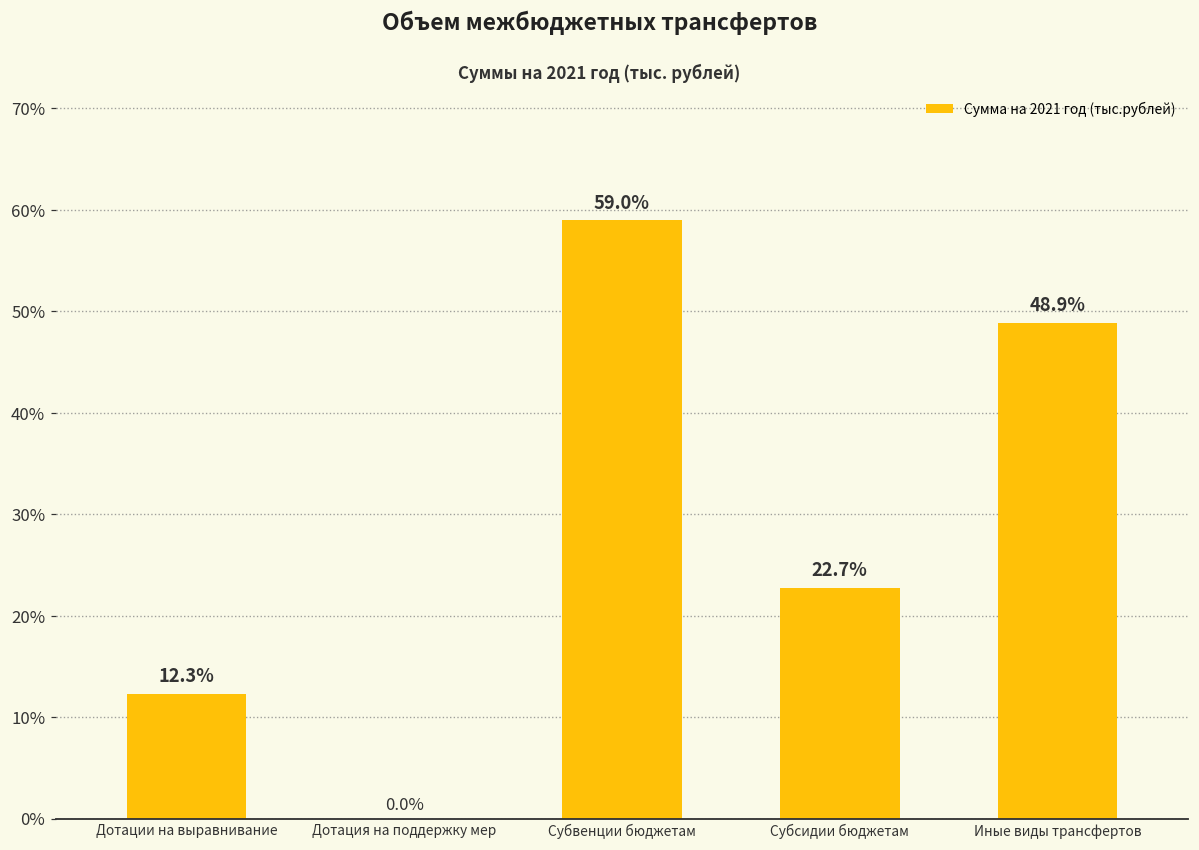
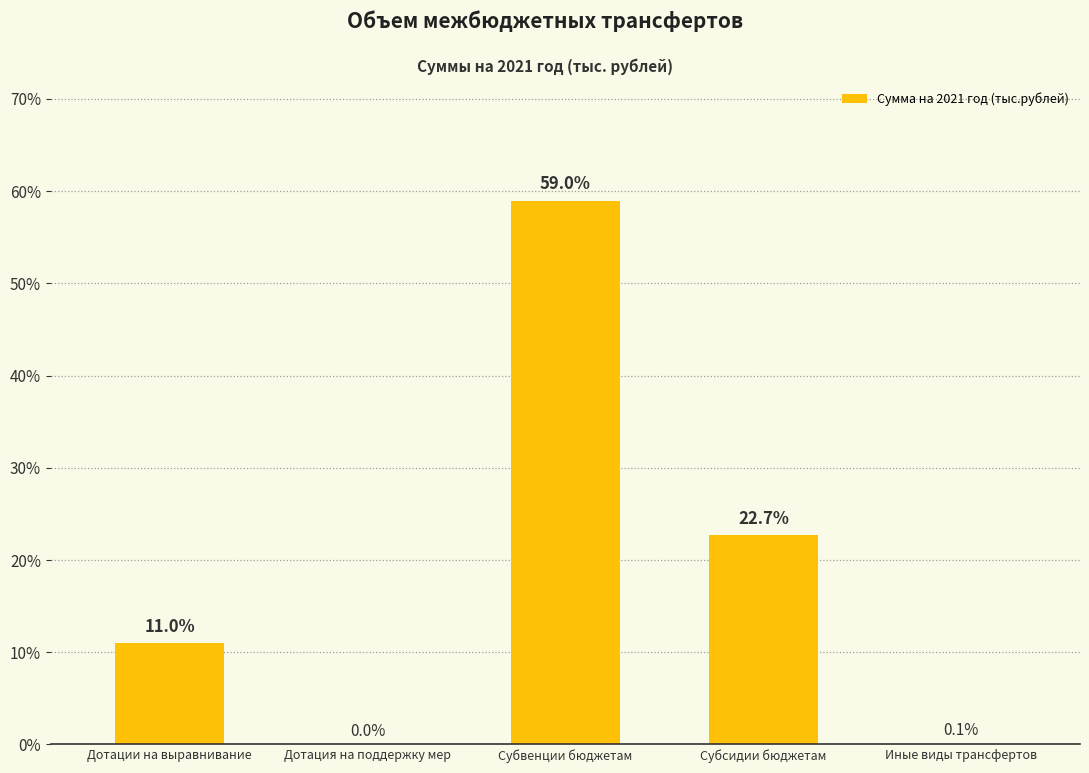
  {
-   "Дотации на выравнивание": "12.3%",
+   "Дотации на выравнивание": "11.0%",
    "Дотация на поддержку мер": "0.0%",
    "Субвенции бюджетам": "59.0%",
    "Субсидии бюджетам": "22.7%",
-   "Иные виды трансфертов": "48.9%"
+   "Иные виды трансфертов": "0.1%"
  }
